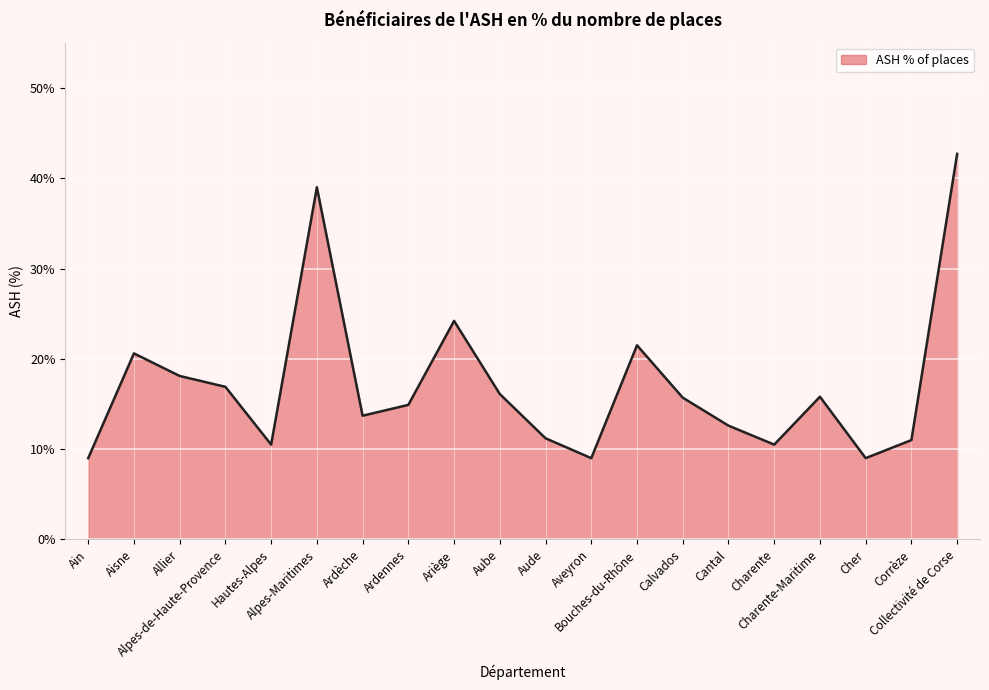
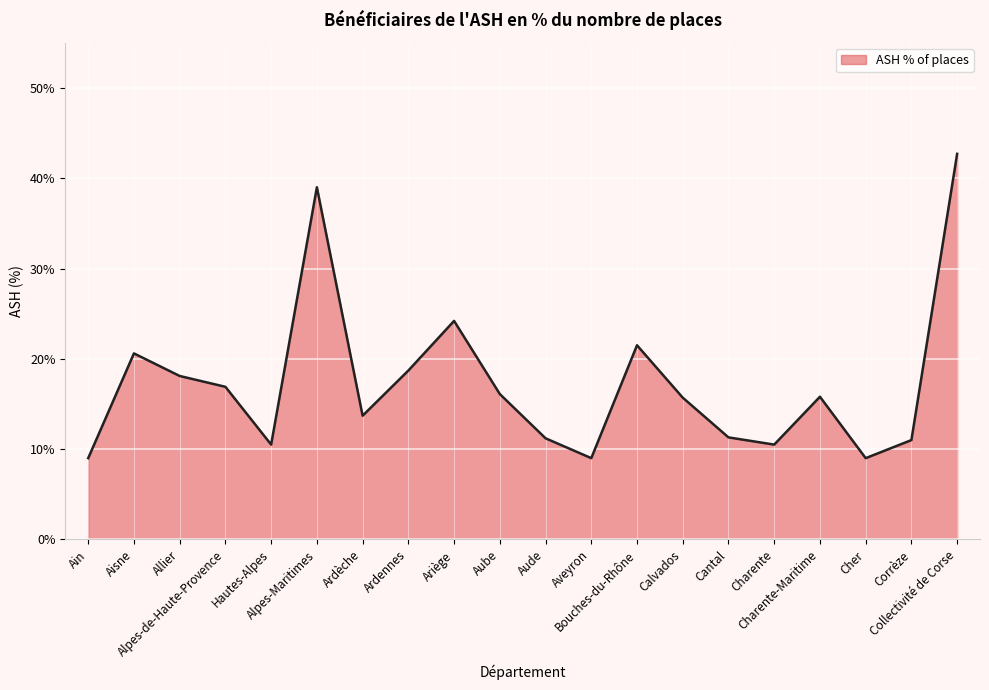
  {
    "Ain": "9%",
    "Aisne": "21%",
    "Allier": "18%",
    "Alpes-de-Haute-Provence": "17%",
    "Hautes-Alpes": "11%",
    "Alpes-Maritimes": "39%",
    "Ardèche": "14%",
-   "Ardennes": "15%",
+   "Ardennes": "19%",
    "Ariège": "24%",
    "Aube": "16%",
    "Aude": "11%",
    "Aveyron": "9%",
    "Bouches-du-Rhône": "22%",
    "Calvados": "16%",
-   "Cantal": "13%",
+   "Cantal": "11%",
    "Charente": "11%",
    "Charente-Maritime": "16%",
    "Cher": "9%",
    "Corrèze": "11%",
    "Collectivité de Corse": "43%"
  }
